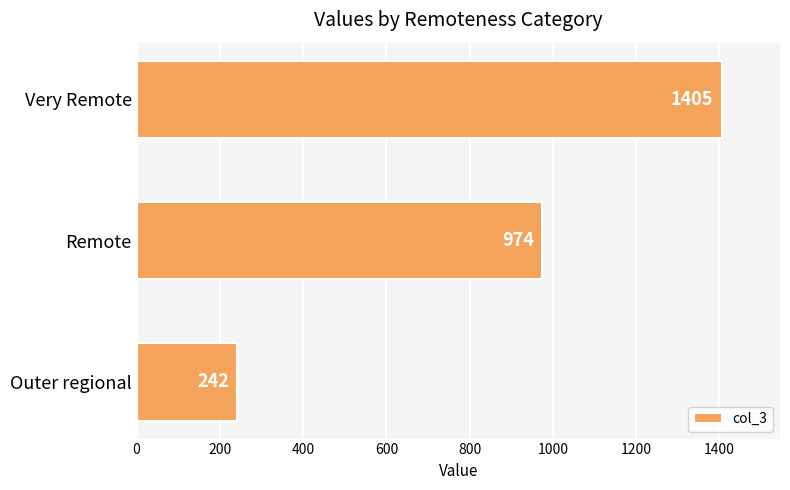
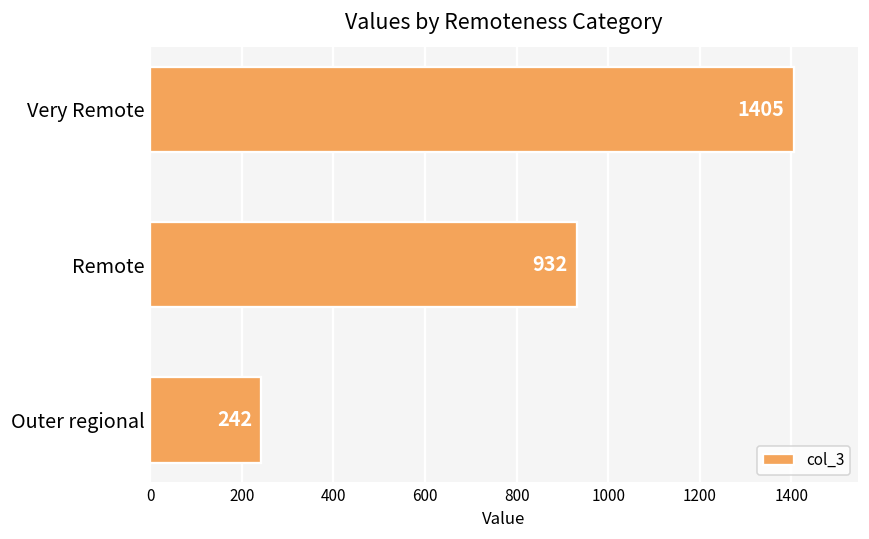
  {
    "Very Remote": 1405,
-   "Remote": 974,
+   "Remote": 932,
    "Outer regional": 242
  }
